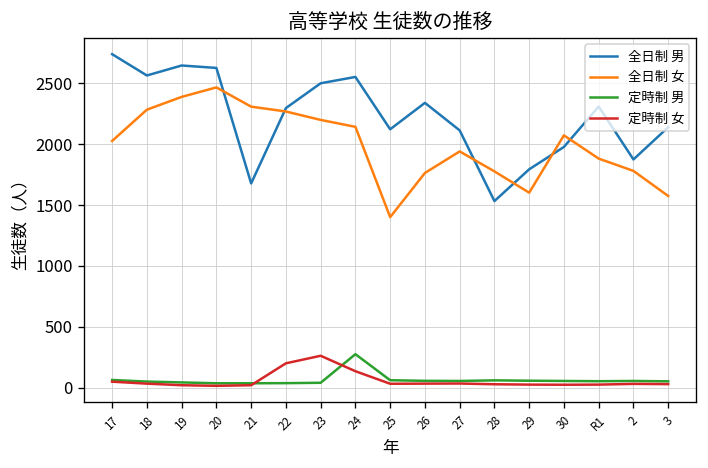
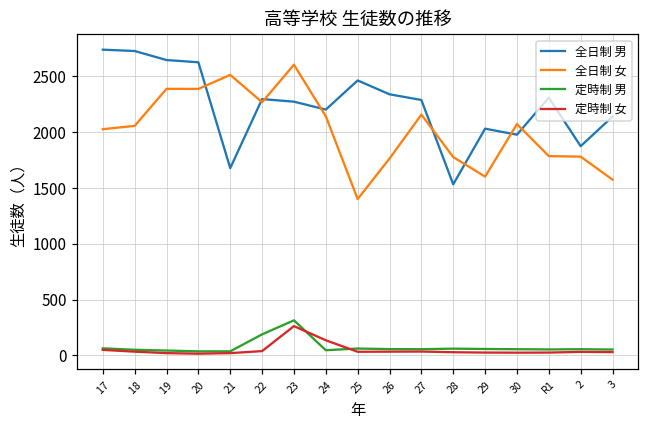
  {
    "全日制 男": {
      "17": 2740,
-     "18": 2570,
+     "18": 2730,
      "19": 2650,
      "20": 2630,
      "21": 1680,
      "22": 2300,
-     "23": 2500,
-     "24": 2550,
-     "25": 2120,
+     "23": 2270,
+     "24": 2200,
+     "25": 2460,
      "26": 2340,
-     "27": 2110,
+     "27": 2290,
      "28": 1530,
-     "29": 1790,
+     "29": 2030,
      "30": 1980,
      "2": 1880,
      "3": 2140
    },
    "全日制 女": {
      "17": 2030,
-     "18": 2280,
+     "18": 2060,
      "19": 2390,
-     "20": 2470,
-     "21": 2310,
+     "20": 2390,
+     "21": 2510,
      "22": 2270,
-     "23": 2200,
+     "23": 2610,
      "24": 2140,
      "25": 1400,
      "26": 1760,
-     "27": 1940,
+     "27": 2160,
      "28": 1780,
      "29": 1600,
      "30": 2070,
-     "R1": 1880,
+     "R1": 1790,
      "2": 1780,
      "3": 1580
    },
    "定時制 男": {
-     "22": 40,
-     "23": 40,
-     "24": 280,
+     "22": 190,
+     "23": 310,
+     "24": 50,
      "25": 60,
      "28": 60,
      "29": 60,
      "30": 60,
      "R1": 50
    },
    "定時制 女": {
-     "22": 200,
+     "22": 40,
      "23": 260,
      "24": 140,
      "25": 30,
      "28": 30,
      "29": 30,
      "30": 20,
      "R1": 30
    }
  }
